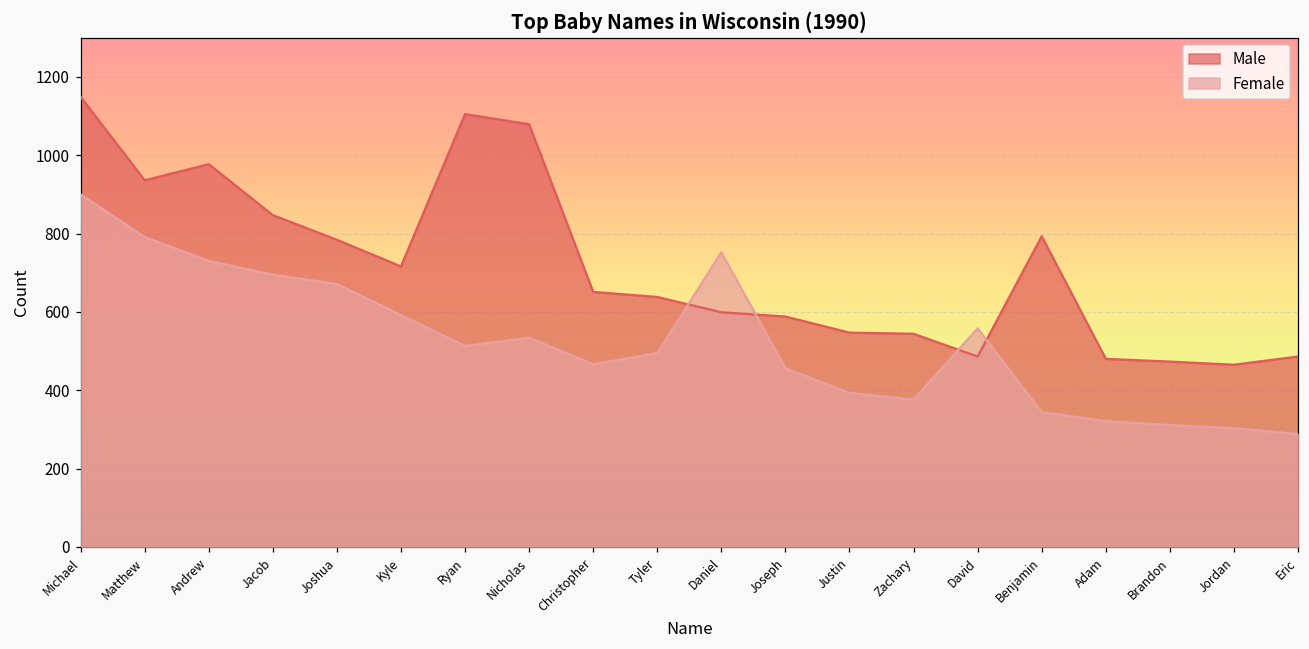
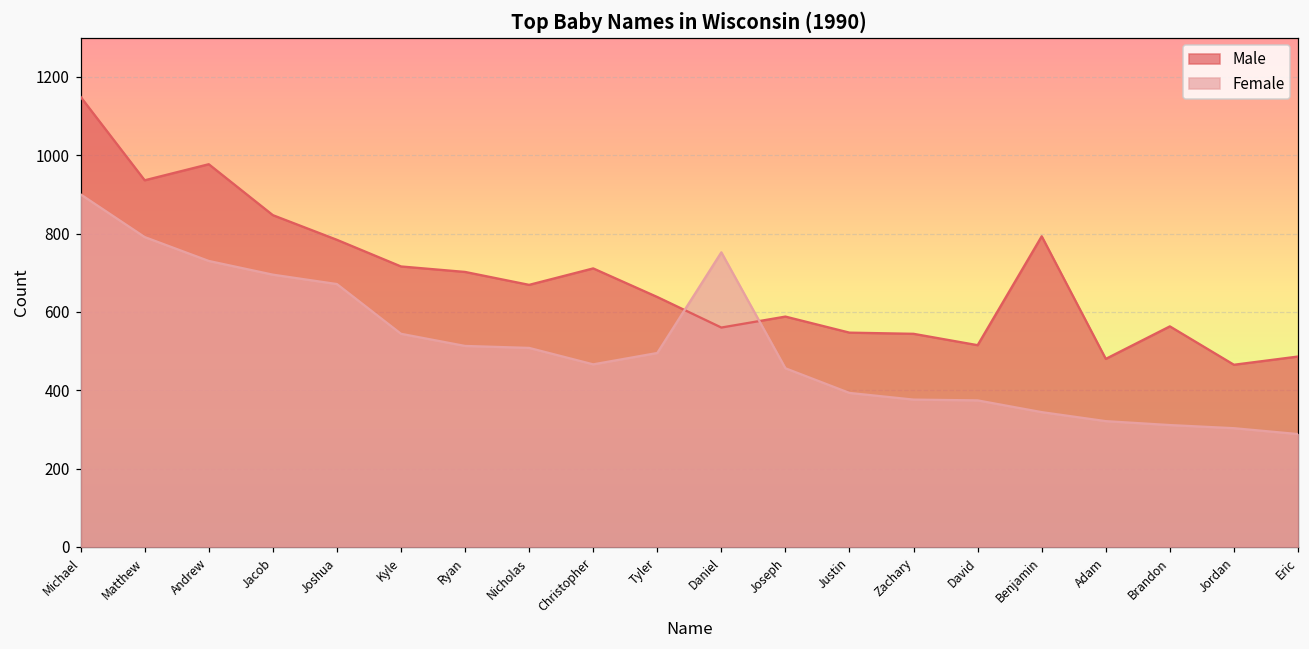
  {
    "Male": {
      "Michael": 1150,
      "Matthew": 940,
      "Andrew": 980,
      "Jacob": 850,
      "Joshua": 780,
      "Kyle": 720,
-     "Ryan": 1110,
-     "Nicholas": 1080,
-     "Christopher": 650,
+     "Ryan": 700,
+     "Nicholas": 670,
+     "Christopher": 710,
      "Tyler": 640,
-     "Daniel": 600,
+     "Daniel": 560,
      "Joseph": 590,
      "Justin": 550,
      "Zachary": 540,
-     "David": 490,
+     "David": 520,
      "Benjamin": 790,
      "Adam": 480,
-     "Brandon": 470,
+     "Brandon": 560,
      "Jordan": 470,
      "Eric": 490
    },
    "Female": {
      "Michael": 900,
      "Matthew": 790,
      "Andrew": 730,
      "Jacob": 700,
      "Joshua": 670,
-     "Kyle": 590,
+     "Kyle": 540,
      "Ryan": 510,
-     "Nicholas": 530,
+     "Nicholas": 510,
      "Christopher": 470,
      "Tyler": 500,
      "Daniel": 750,
      "Joseph": 460,
      "Justin": 390,
      "Zachary": 380,
-     "David": 560,
+     "David": 370,
      "Benjamin": 340,
      "Adam": 320,
      "Brandon": 310,
      "Jordan": 300,
      "Eric": 290
    }
  }
